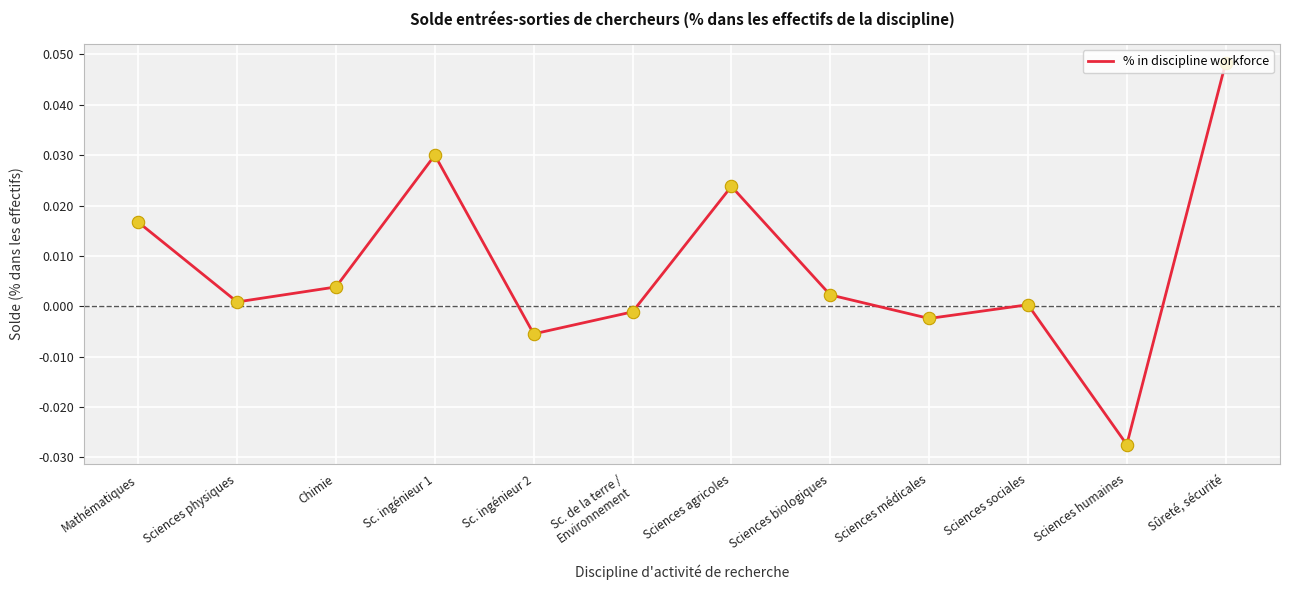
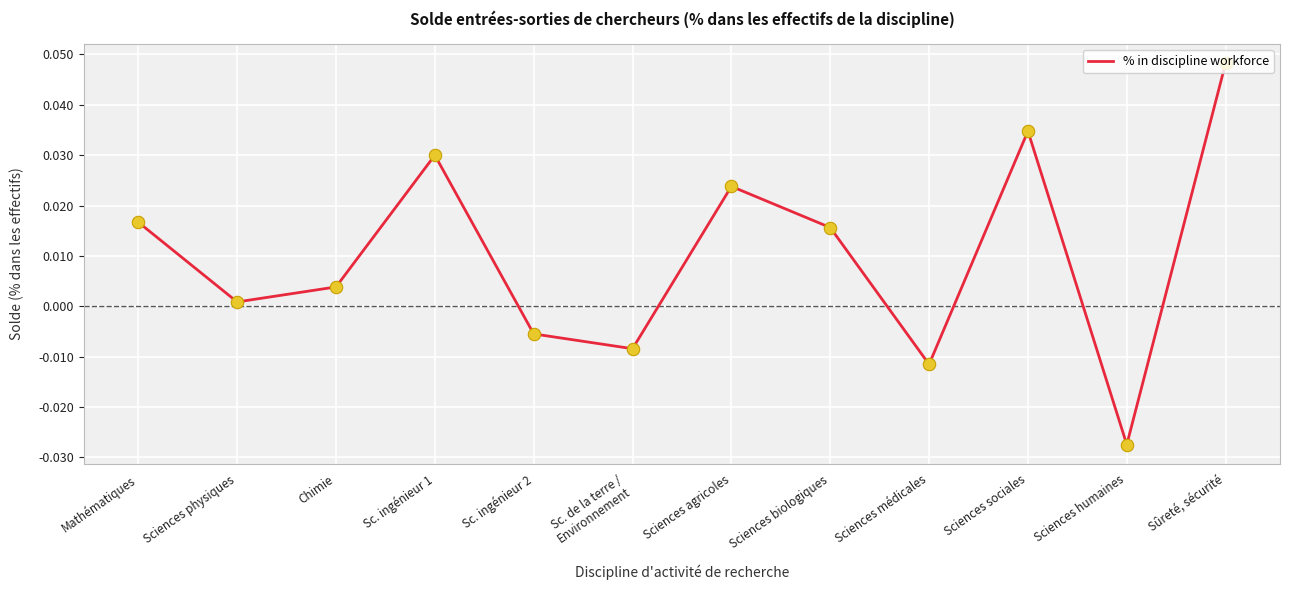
  {
    "Mathématiques": 0.017,
    "Sciences physiques": 0.001,
    "Chimie": 0.004,
    "Sc. ingénieur 1": 0.030,
    "Sc. ingénieur 2": -0.005,
-   "Sc. de la terre / Environnement": -0.001,
+   "Sc. de la terre / Environnement": -0.008,
    "Sciences agricoles": 0.024,
-   "Sciences biologiques": 0.002,
-   "Sciences médicales": -0.002,
-   "Sciences sociales": 0.000,
+   "Sciences biologiques": 0.016,
+   "Sciences médicales": -0.012,
+   "Sciences sociales": 0.035,
    "Sciences humaines": -0.027
  }
